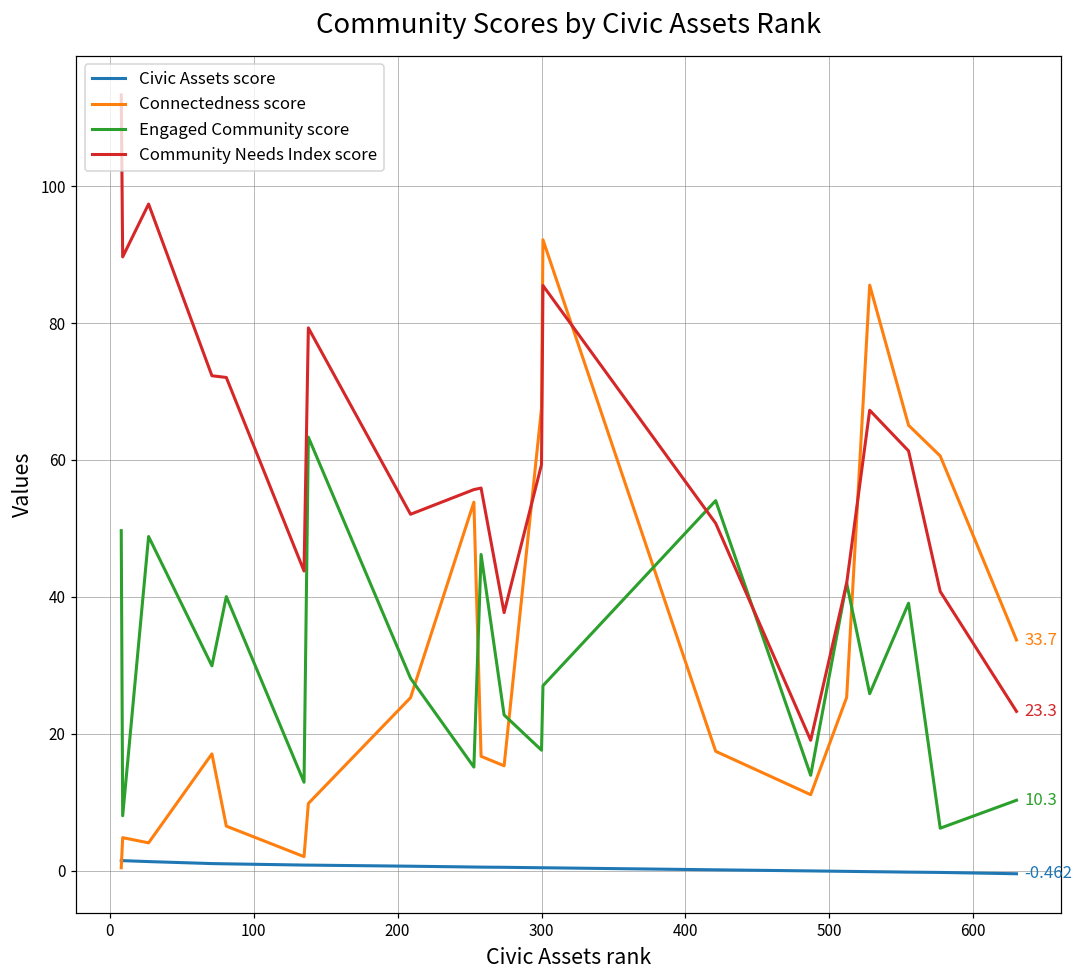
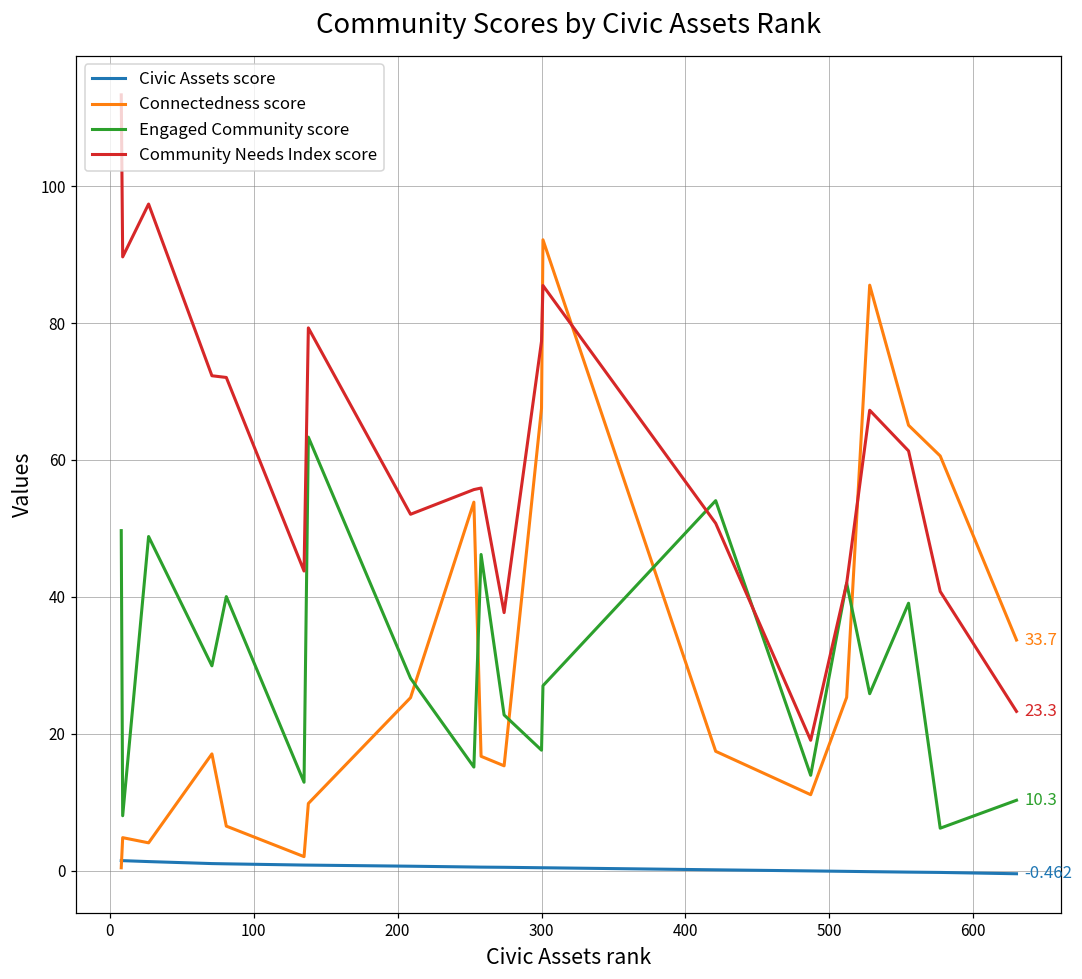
  {
    "Civic Assets score": {
      "300": 0
    },
    "Connectedness score": {
      "300": 68
    },
    "Engaged Community score": {
      "300": 18
    },
    "Community Needs Index score": {
-     "300": 59
+     "300": 77
    }
  }
